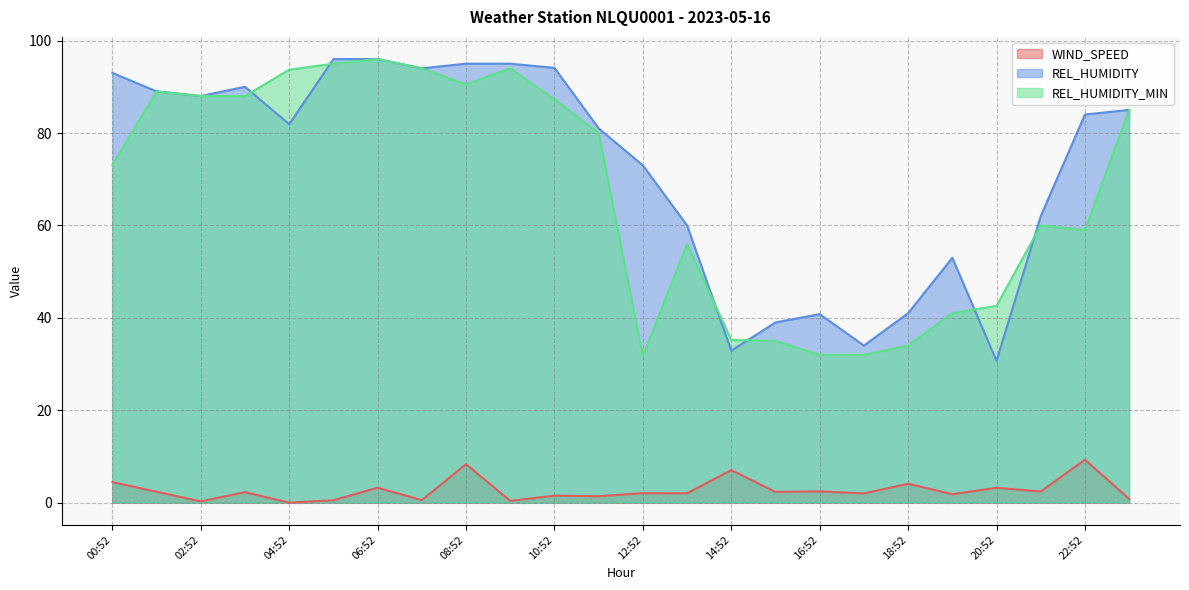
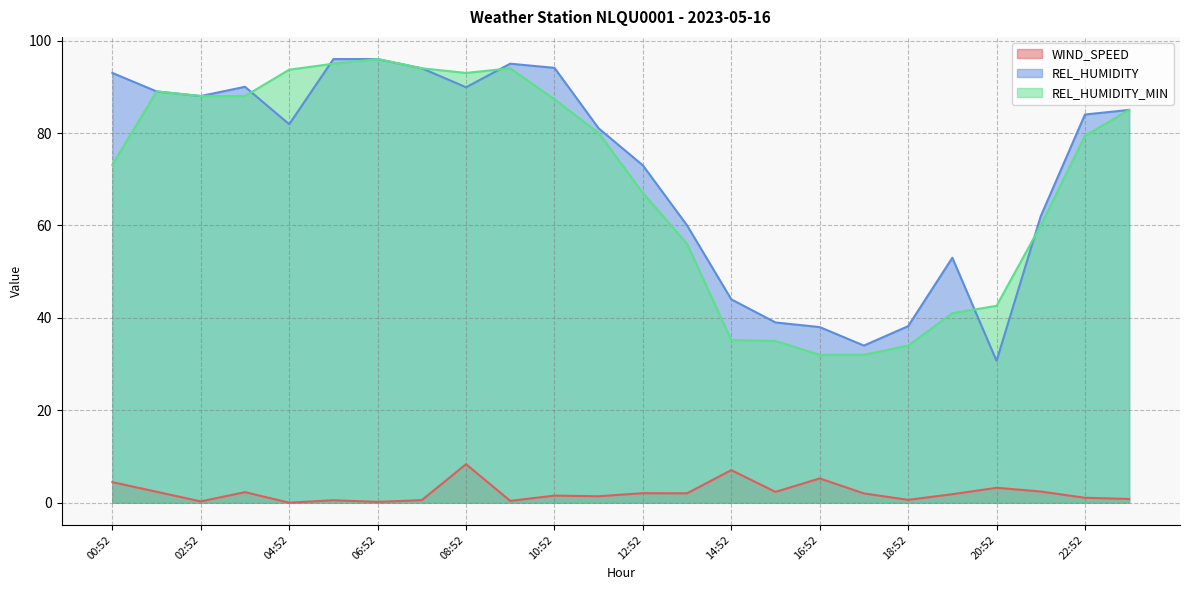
  {
    "WIND_SPEED": {
      "00:52": 4,
      "02:52": 0,
      "04:52": 0,
-     "06:52": 3,
+     "06:52": 0,
      "08:52": 8,
      "10:52": 2,
      "12:52": 2,
      "14:52": 7,
-     "16:52": 2,
-     "18:52": 4,
+     "16:52": 5,
+     "18:52": 1,
      "20:52": 3,
-     "22:52": 9
+     "22:52": 1
    },
    "REL_HUMIDITY": {
      "00:52": 93,
      "04:52": 82,
-     "08:52": 95,
+     "08:52": 90,
      "10:52": 94,
      "12:52": 73,
-     "14:52": 33,
-     "16:52": 41,
-     "18:52": 41,
+     "14:52": 44,
+     "16:52": 38,
+     "18:52": 38,
      "20:52": 31,
      "22:52": 84
    },
    "REL_HUMIDITY_MIN": {
      "00:52": 73,
      "04:52": 94,
-     "08:52": 91,
+     "08:52": 93,
      "10:52": 87,
-     "12:52": 32,
+     "12:52": 67,
      "14:52": 35,
      "16:52": 32,
      "18:52": 34,
      "20:52": 43,
-     "22:52": 59
+     "22:52": 79
    }
  }
